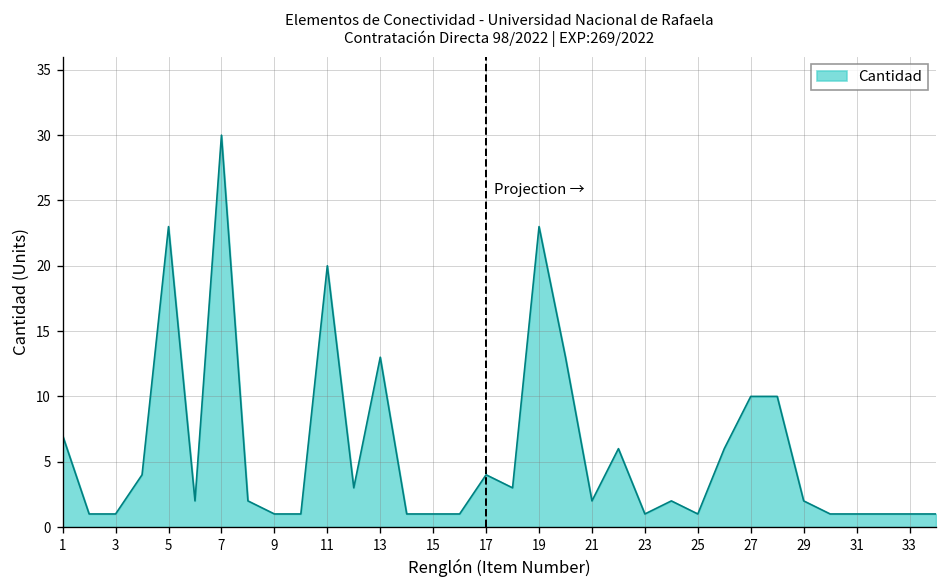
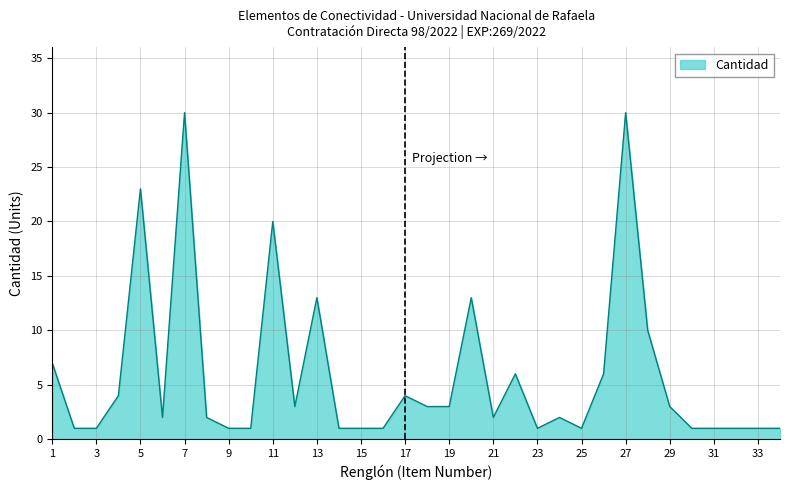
  {
    "1": 7,
    "3": 1,
    "5": 23,
    "7": 30,
    "9": 1,
    "11": 20,
    "13": 13,
    "15": 1,
    "17": 4,
-   "19": 23,
+   "19": 3,
    "21": 2,
    "23": 1,
    "25": 1,
-   "27": 10,
-   "29": 2,
+   "27": 30,
+   "29": 3,
    "31": 1,
    "33": 1
  }
